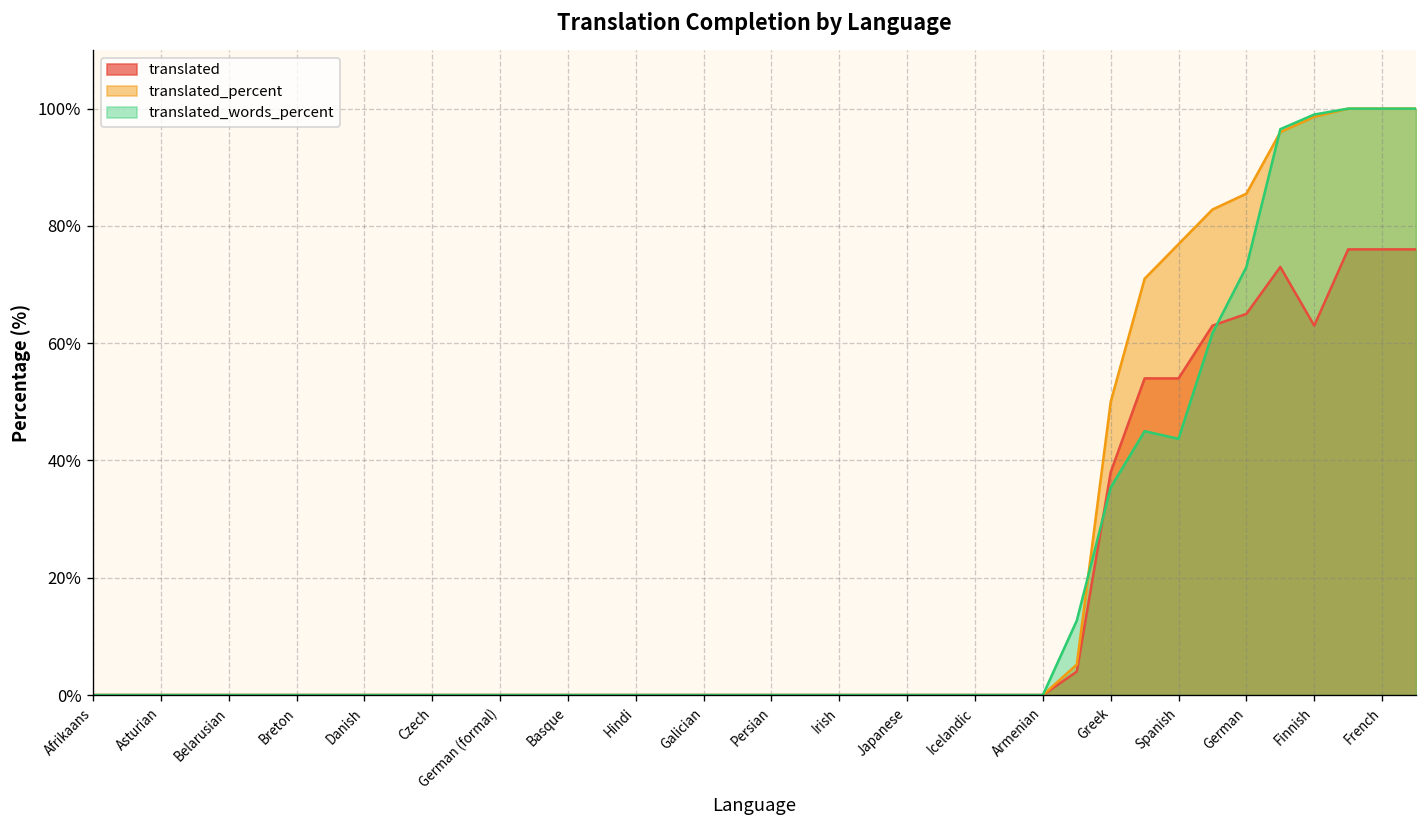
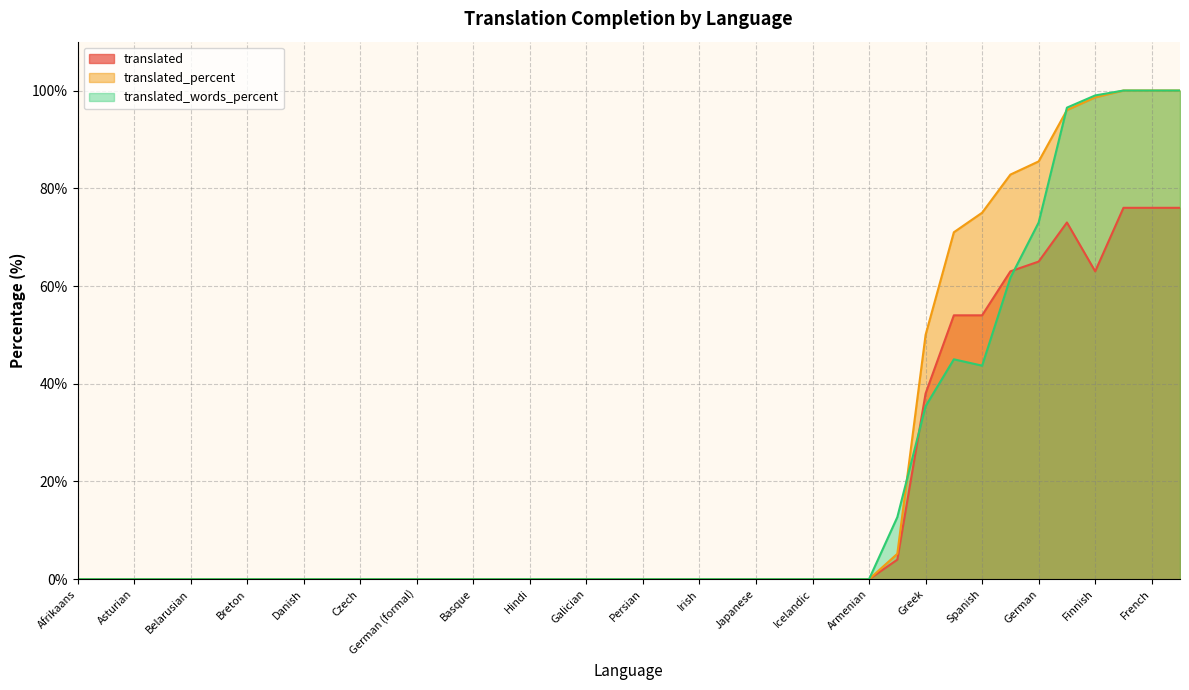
  {
    "translated": {
      "Spanish": "54%",
      "Finnish": "63%",
      "French": "76%"
    },
    "translated_percent": {
-     "Spanish": "77%"
+     "Spanish": "75%"
    },
    "translated_words_percent": {
      "Spanish": "44%"
    }
  }
